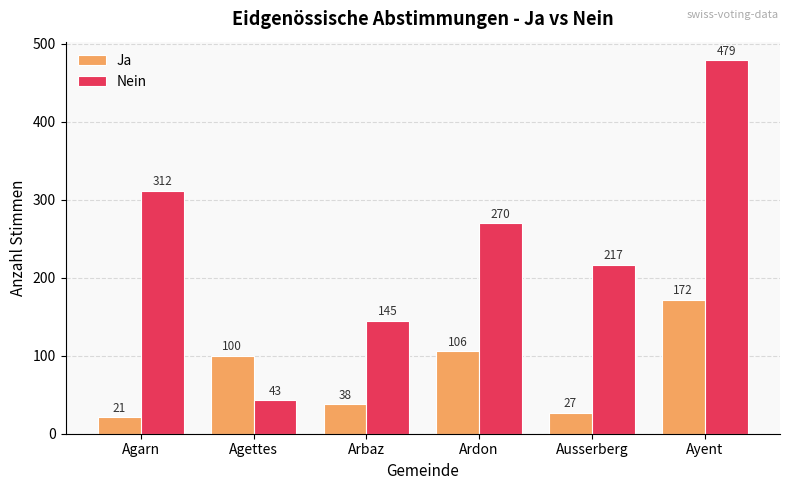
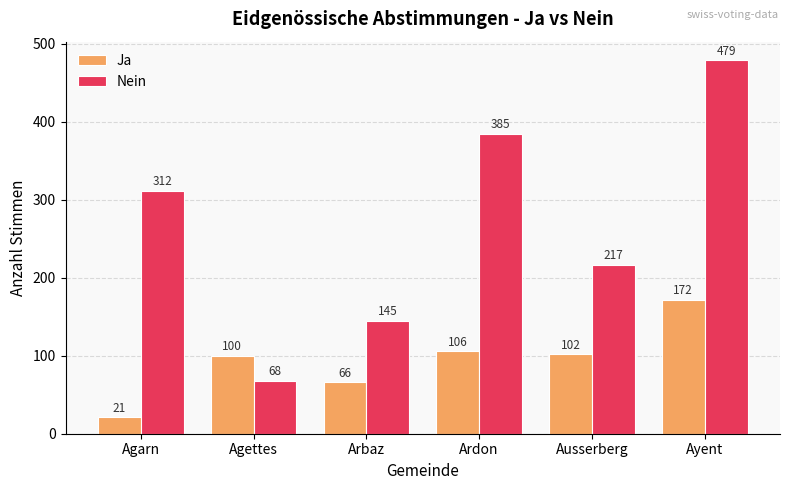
  {
    "Ja": {
      "Agarn": 21,
      "Agettes": 100,
-     "Arbaz": 38,
+     "Arbaz": 66,
      "Ardon": 106,
-     "Ausserberg": 27,
+     "Ausserberg": 102,
      "Ayent": 172
    },
    "Nein": {
      "Agarn": 312,
-     "Agettes": 43,
+     "Agettes": 68,
      "Arbaz": 145,
-     "Ardon": 270,
+     "Ardon": 385,
      "Ausserberg": 217,
      "Ayent": 479
    }
  }
